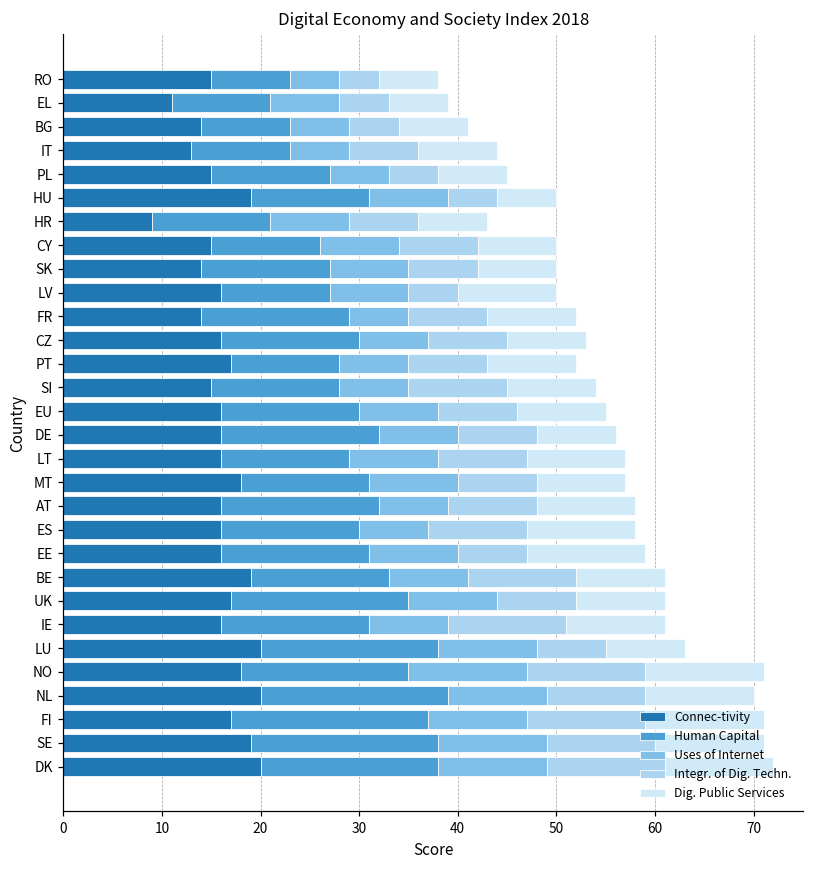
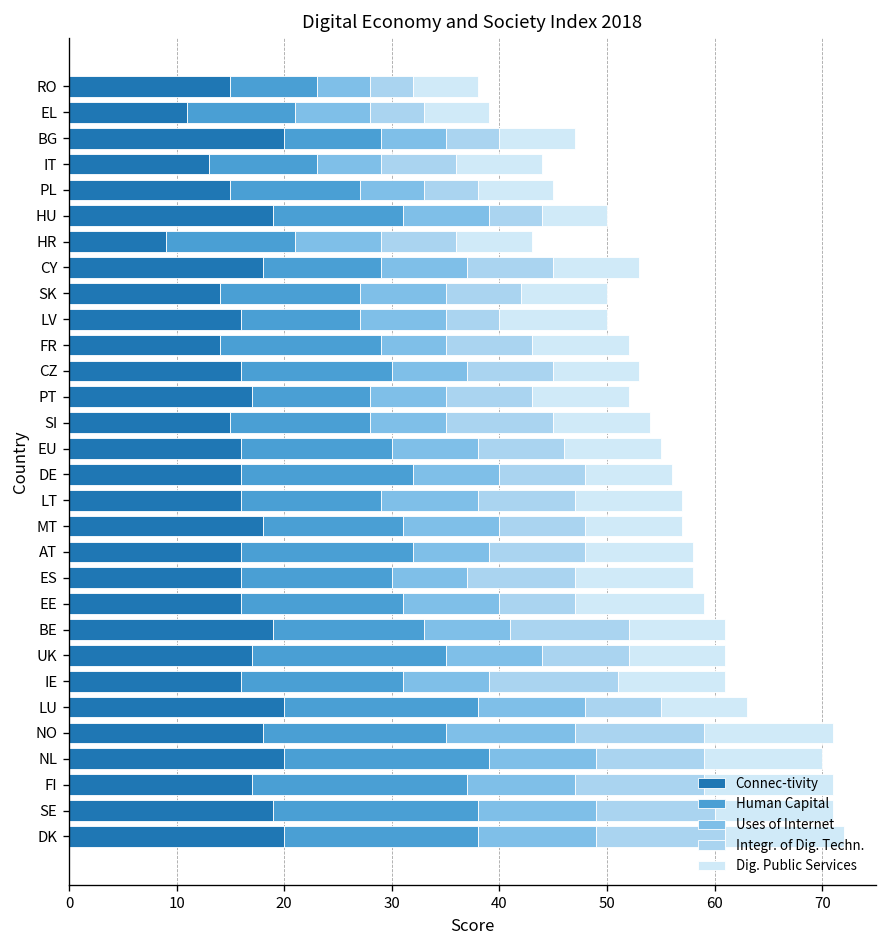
  {
    "Connec-tivity": {
      "RO": 15,
      "EL": 11,
-     "BG": 14,
+     "BG": 20,
      "IT": 13,
      "PL": 15,
      "HU": 19,
      "HR": 9,
-     "CY": 15,
+     "CY": 18,
      "SK": 14,
      "LV": 16,
      "FR": 14,
      "CZ": 16,
      "PT": 17,
      "SI": 15,
      "EU": 16,
      "DE": 16,
      "LT": 16,
      "MT": 18,
      "AT": 16,
      "ES": 16,
      "EE": 16,
      "BE": 19,
      "UK": 17,
      "IE": 16,
      "LU": 20,
      "NO": 18,
      "NL": 20,
      "FI": 17,
      "SE": 19,
      "DK": 20
    },
    "Human Capital": {
      "RO": 8,
      "EL": 10,
      "BG": 9,
      "IT": 10,
      "PL": 12,
      "HU": 12,
      "HR": 12,
      "CY": 11,
      "SK": 13,
      "LV": 11,
      "FR": 15,
      "CZ": 14,
      "PT": 11,
      "SI": 13,
      "EU": 14,
      "DE": 16,
      "LT": 13,
      "MT": 13,
      "AT": 16,
      "ES": 14,
      "EE": 15,
      "BE": 14,
      "UK": 18,
      "IE": 15,
      "LU": 18,
      "NO": 17,
      "NL": 19,
      "FI": 20,
      "SE": 19,
      "DK": 18
    }
  }
